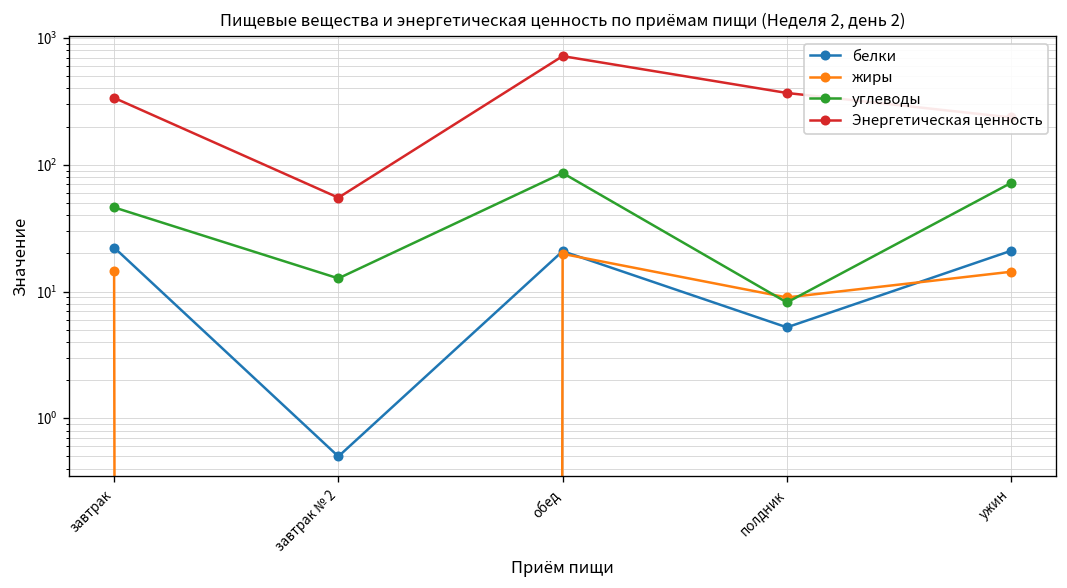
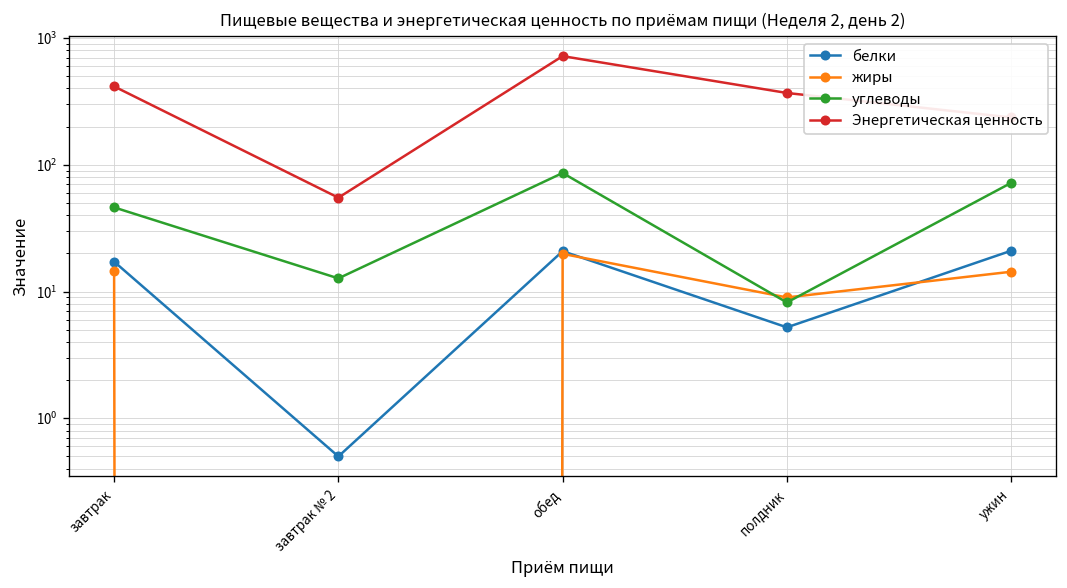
  {
    "белки": {
-     "завтрак": 22,
+     "завтрак": 17,
      "завтрак № 2": 0.5,
      "полдник": 5,
      "ужин": 21
    },
    "жиры": {
      "завтрак": 15,
      "полдник": 9,
      "ужин": 14
    },
    "углеводы": {
      "завтрак": 50,
      "завтрак № 2": 13,
      "обед": 90,
      "полдник": 8,
      "ужин": 70
    },
    "Энергетическая ценность": {
-     "завтрак": 340,
+     "завтрак": 420,
      "завтрак № 2": 60,
      "обед": 700,
      "полдник": 370
    }
  }
